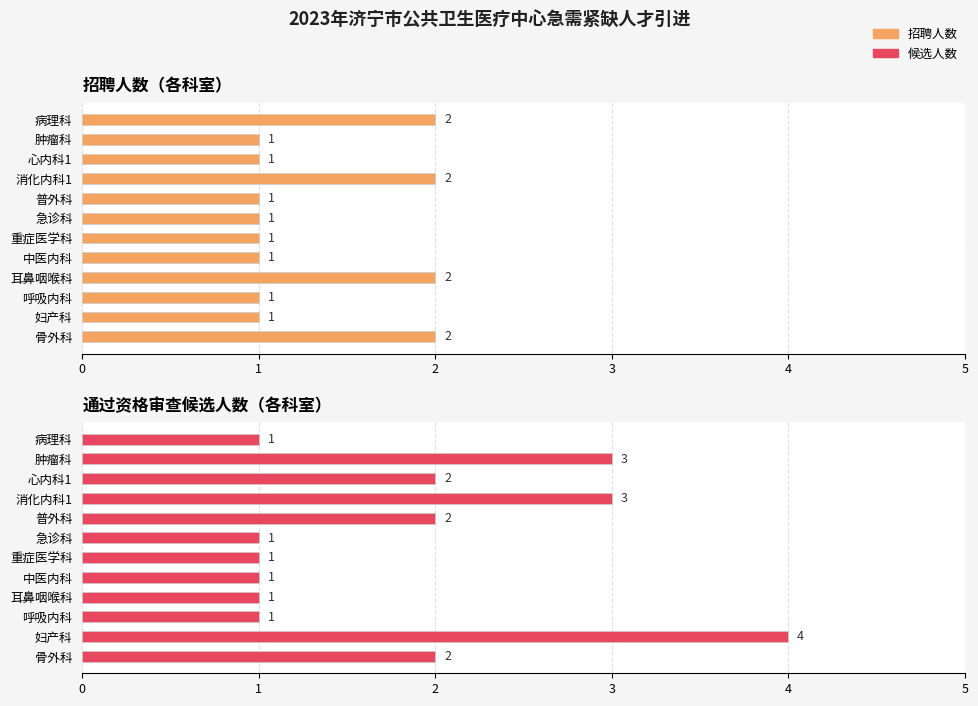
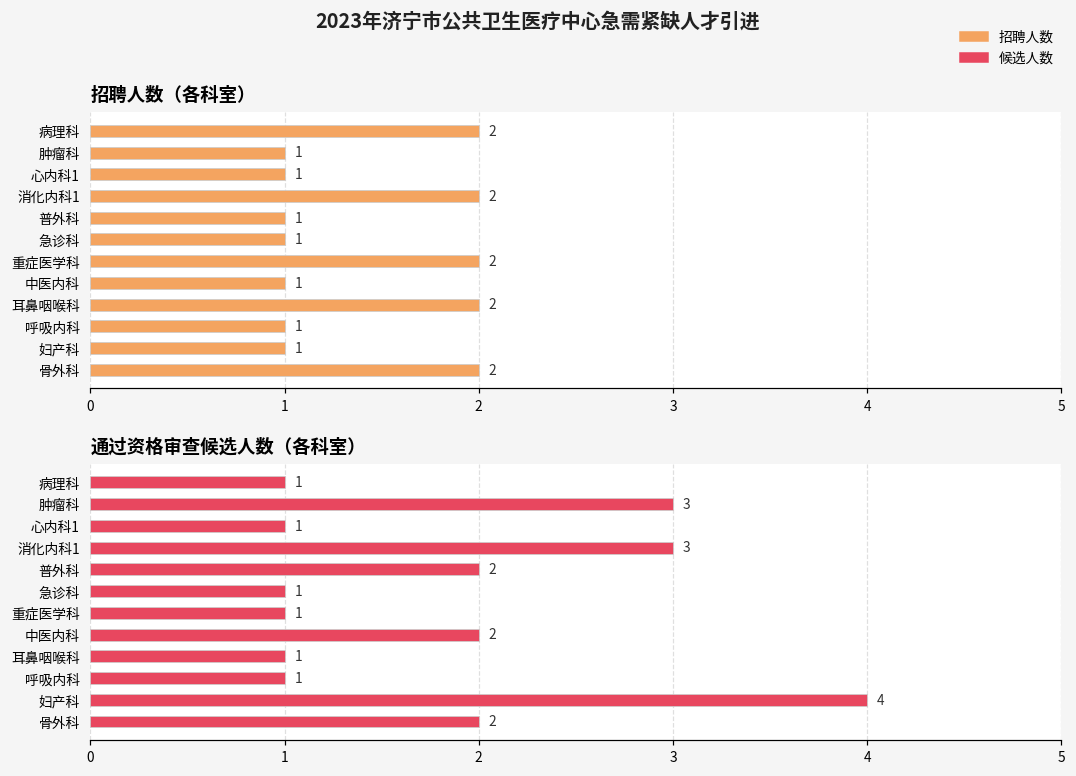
  {
    "招聘人数（各科室）": {
      "病理科": 2,
      "肿瘤科": 1,
      "心内科1": 1,
      "消化内科1": 2,
      "普外科": 1,
      "急诊科": 1,
-     "重症医学科": 1,
+     "重症医学科": 2,
      "中医内科": 1,
      "耳鼻咽喉科": 2,
      "呼吸内科": 1,
      "妇产科": 1,
      "骨外科": 2
    },
    "通过资格审查候选人数（各科室）": {
      "病理科": 1,
      "肿瘤科": 3,
-     "心内科1": 2,
+     "心内科1": 1,
      "消化内科1": 3,
      "普外科": 2,
      "急诊科": 1,
      "重症医学科": 1,
-     "中医内科": 1,
+     "中医内科": 2,
      "耳鼻咽喉科": 1,
      "呼吸内科": 1,
      "妇产科": 4,
      "骨外科": 2
    }
  }
